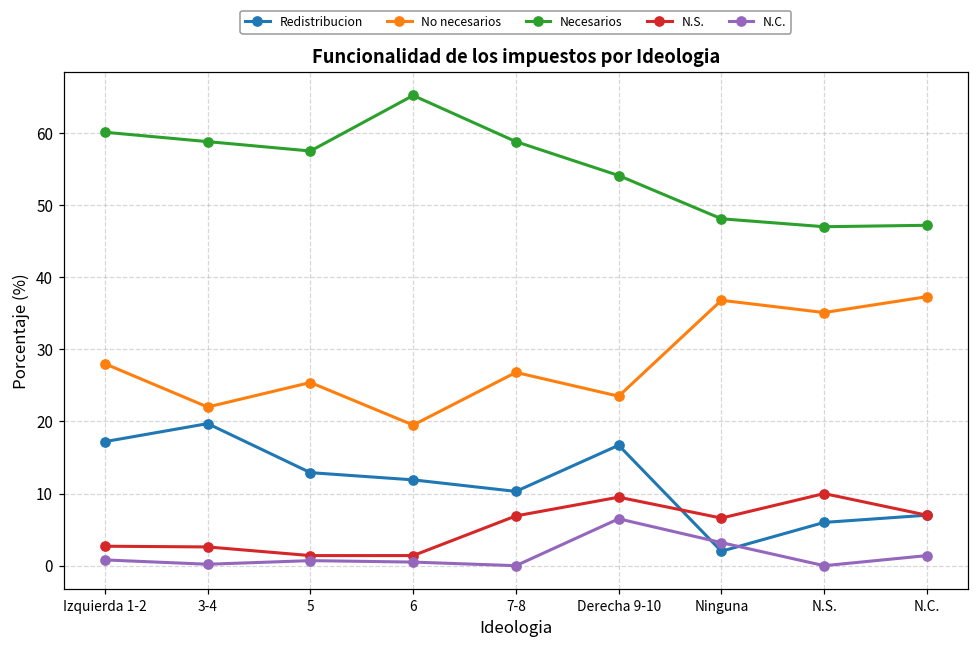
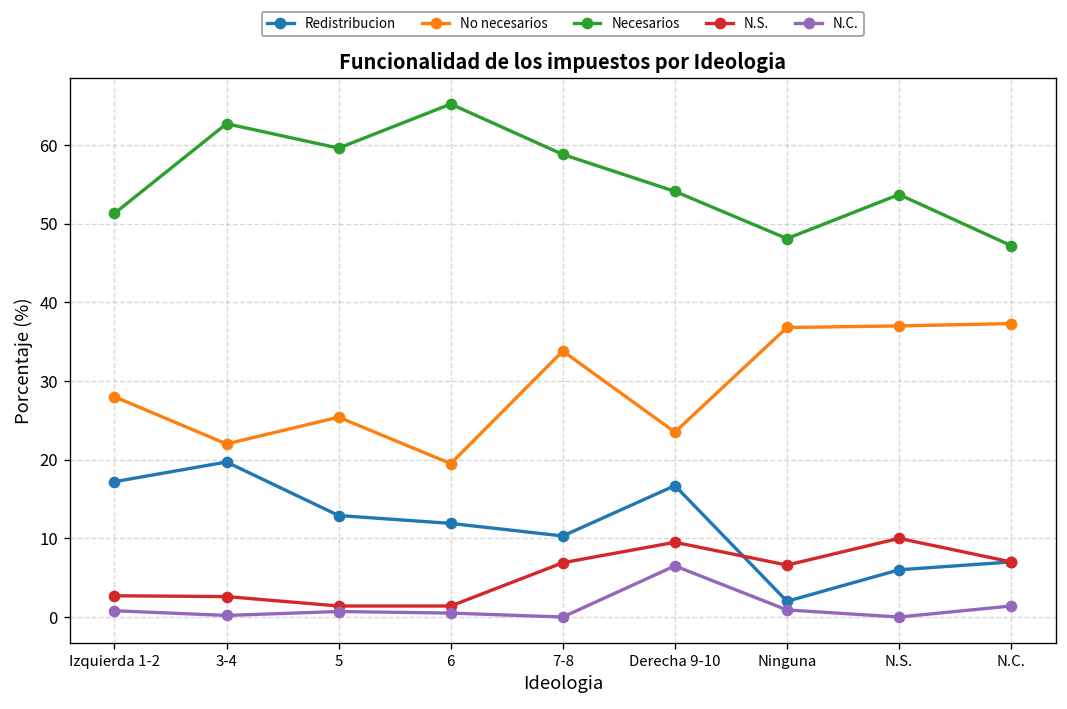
  {
    "Redistribucion": {
      "Izquierda 1-2": 17,
      "3-4": 20,
      "5": 13,
      "6": 12,
      "7-8": 10,
      "Derecha 9-10": 17,
      "Ninguna": 2,
      "N.S.": 6
    },
    "No necesarios": {
      "Izquierda 1-2": 28,
      "3-4": 22,
      "5": 25,
      "6": 20,
-     "7-8": 27,
+     "7-8": 34,
      "Derecha 9-10": 24,
      "Ninguna": 37,
-     "N.S.": 35,
+     "N.S.": 37,
      "N.C.": 37
    },
    "Necesarios": {
-     "Izquierda 1-2": 60,
-     "3-4": 59,
-     "5": 58,
+     "Izquierda 1-2": 51,
+     "3-4": 63,
+     "5": 60,
      "6": 65,
      "7-8": 59,
      "Derecha 9-10": 54,
      "Ninguna": 48,
-     "N.S.": 47,
+     "N.S.": 54,
      "N.C.": 47
    },
    "N.S.": {
      "Izquierda 1-2": 3,
      "3-4": 3,
      "5": 1,
      "6": 1,
      "7-8": 7,
      "Derecha 9-10": 10,
      "Ninguna": 7,
      "N.S.": 10
    },
    "N.C.": {
      "Izquierda 1-2": 1,
      "3-4": 0,
      "5": 1,
      "6": 1,
      "7-8": 0,
      "Derecha 9-10": 7,
-     "Ninguna": 3,
+     "Ninguna": 1,
      "N.S.": 0,
      "N.C.": 1
    }
  }
